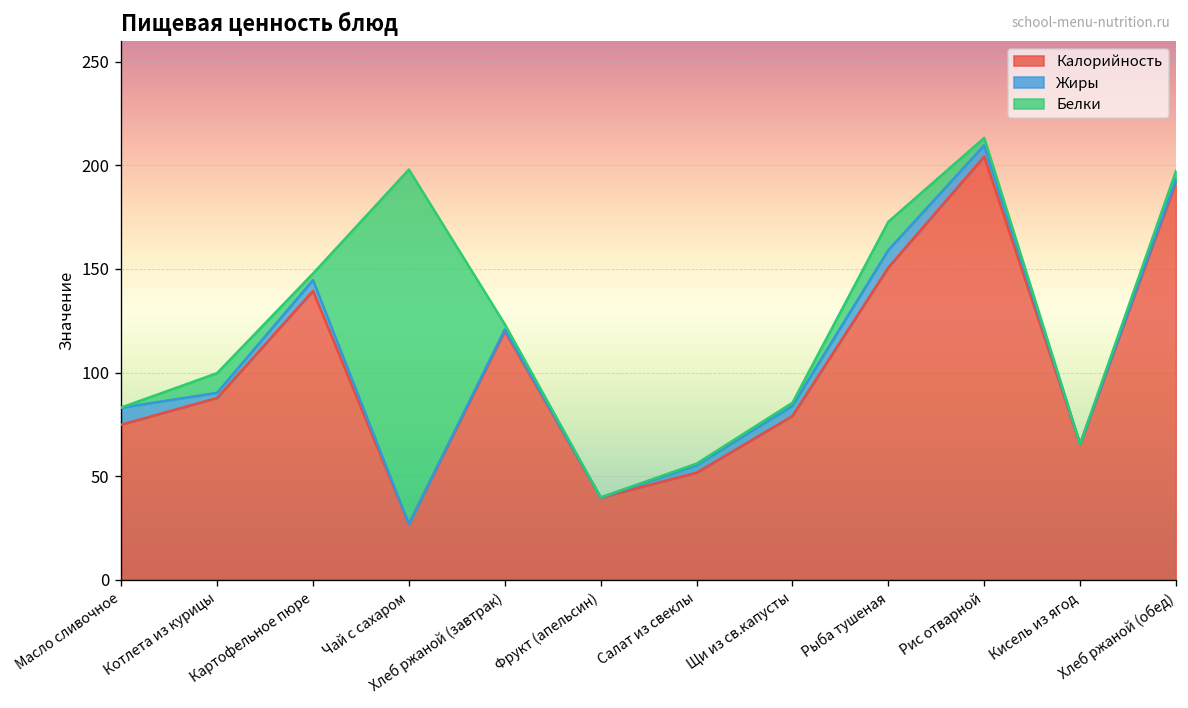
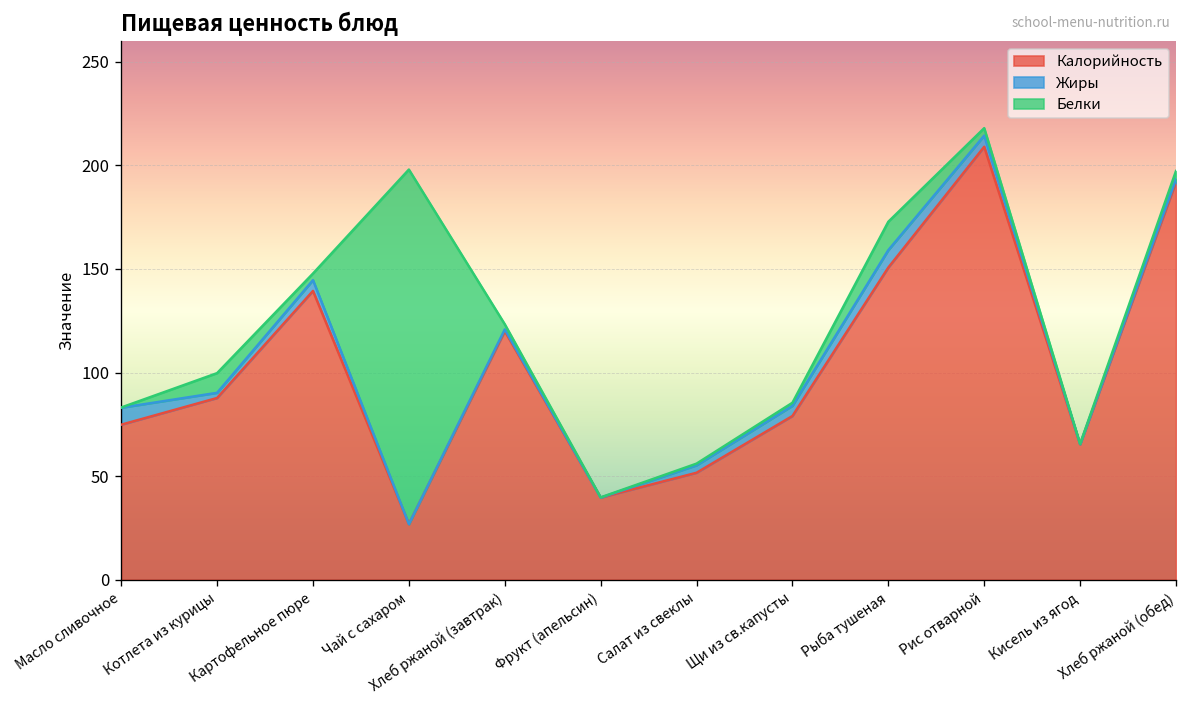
  {
    "Калорийность": {
      "Масло сливочное": 75,
      "Котлета из курицы": 88,
      "Картофельное пюре": 139,
      "Салат из свеклы": 52,
      "Щи из св.капусты": 79,
      "Рыба тушеная": 151,
-     "Рис отварной": 204
+     "Рис отварной": 209
    },
    "Жиры": {
      "Котлета из курицы": 3,
      "Картофельное пюре": 5,
      "Щи из св.капусты": 5,
      "Рыба тушеная": 8,
      "Рис отварной": 5
    },
    "Белки": {
      "Котлета из курицы": 10,
      "Картофельное пюре": 3,
      "Чай с сахаром": 171,
      "Хлеб ржаной (завтрак)": 3,
      "Щи из св.капусты": 2,
      "Рыба тушеная": 14,
      "Рис отварной": 4,
      "Хлеб ржаной (обед)": 4
    }
  }
